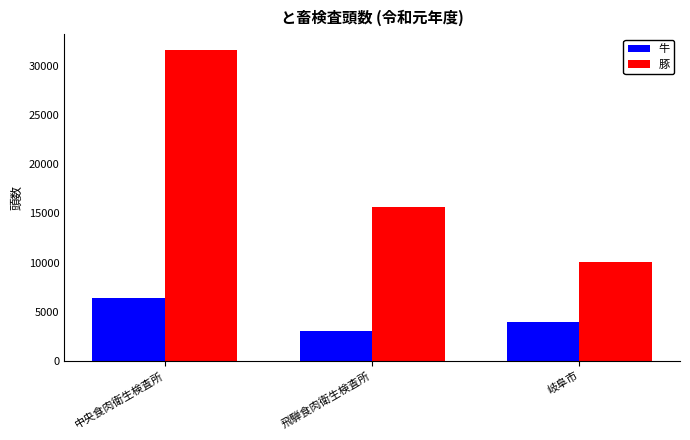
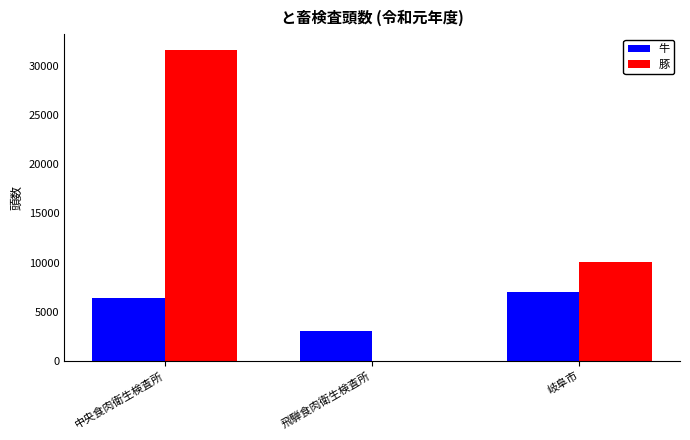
  {
    "牛": {
      "中央食肉衛生検査所": 6000,
      "飛騨食肉衛生検査所": 3000,
-     "岐阜市": 4000
+     "岐阜市": 7000
    },
    "豚": {
      "中央食肉衛生検査所": 32000,
-     "飛騨食肉衛生検査所": 16000,
+     "飛騨食肉衛生検査所": 0,
      "岐阜市": 10000
    }
  }
